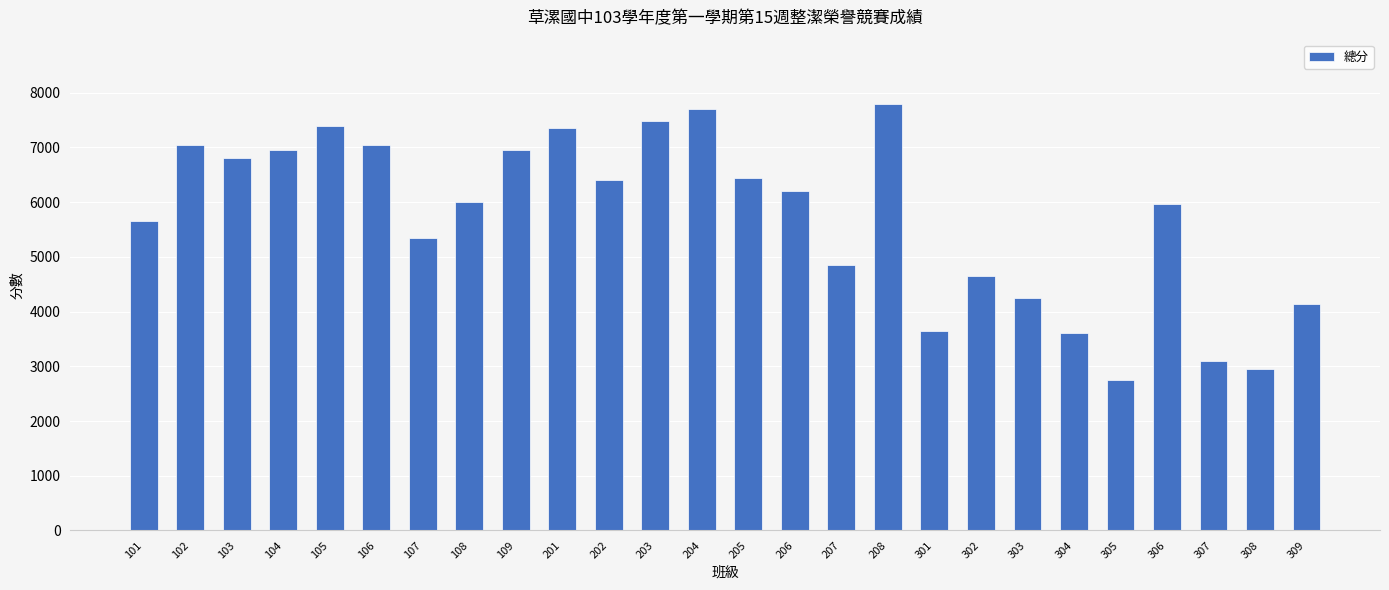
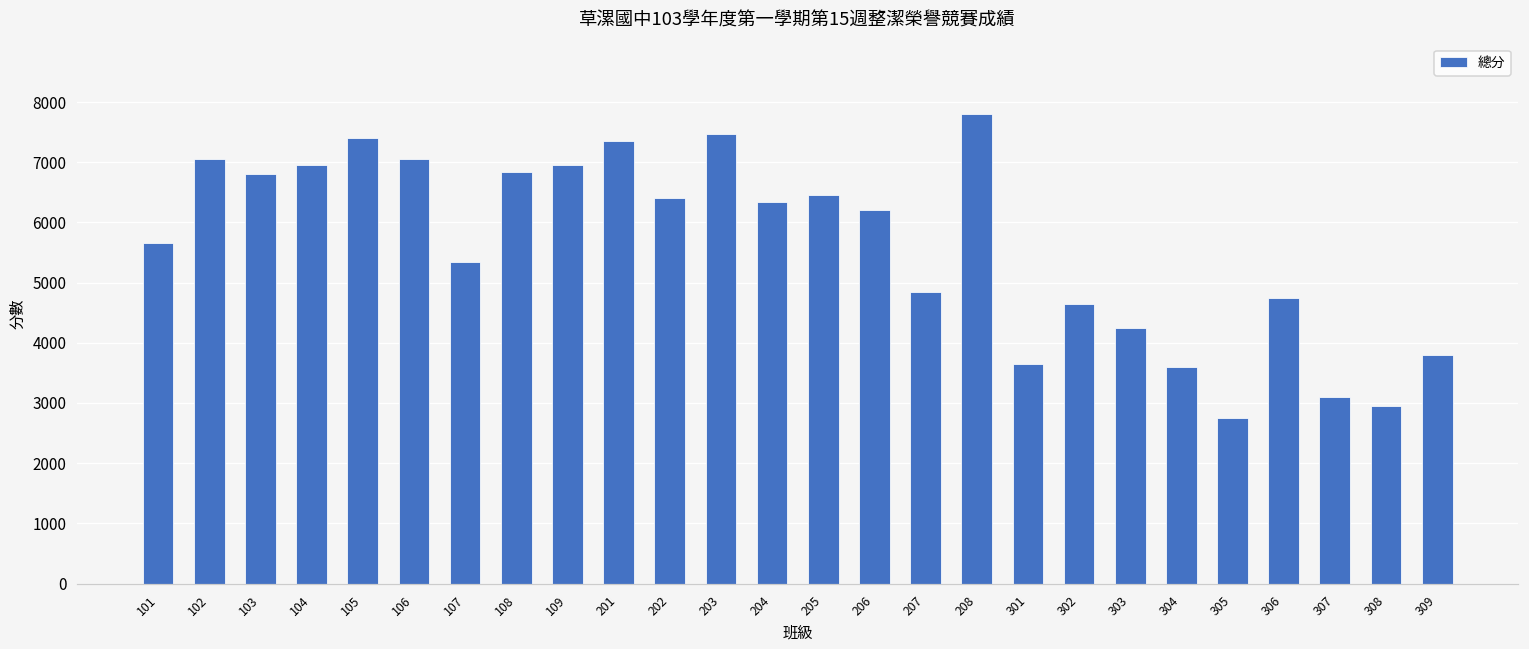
  {
    "101": 5700,
    "102": 7100,
    "103": 6800,
    "104": 7000,
    "105": 7400,
    "106": 7100,
    "107": 5400,
-   "108": 6000,
+   "108": 6800,
    "109": 7000,
    "201": 7400,
    "202": 6400,
    "203": 7500,
-   "204": 7700,
+   "204": 6300,
    "205": 6500,
    "206": 6200,
    "207": 4900,
    "208": 7800,
    "301": 3700,
    "302": 4700,
    "303": 4300,
    "304": 3600,
    "305": 2800,
-   "306": 6000,
+   "306": 4800,
    "307": 3100,
    "308": 2900,
-   "309": 4100
+   "309": 3800
  }
